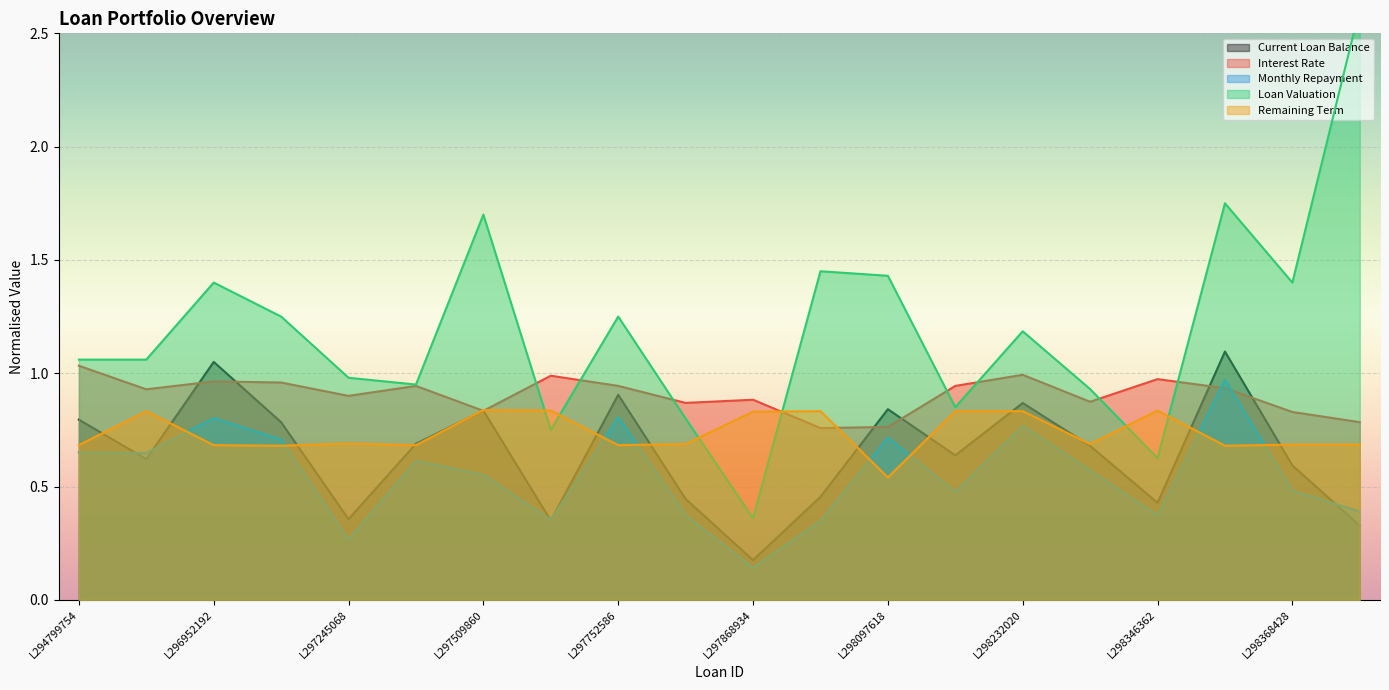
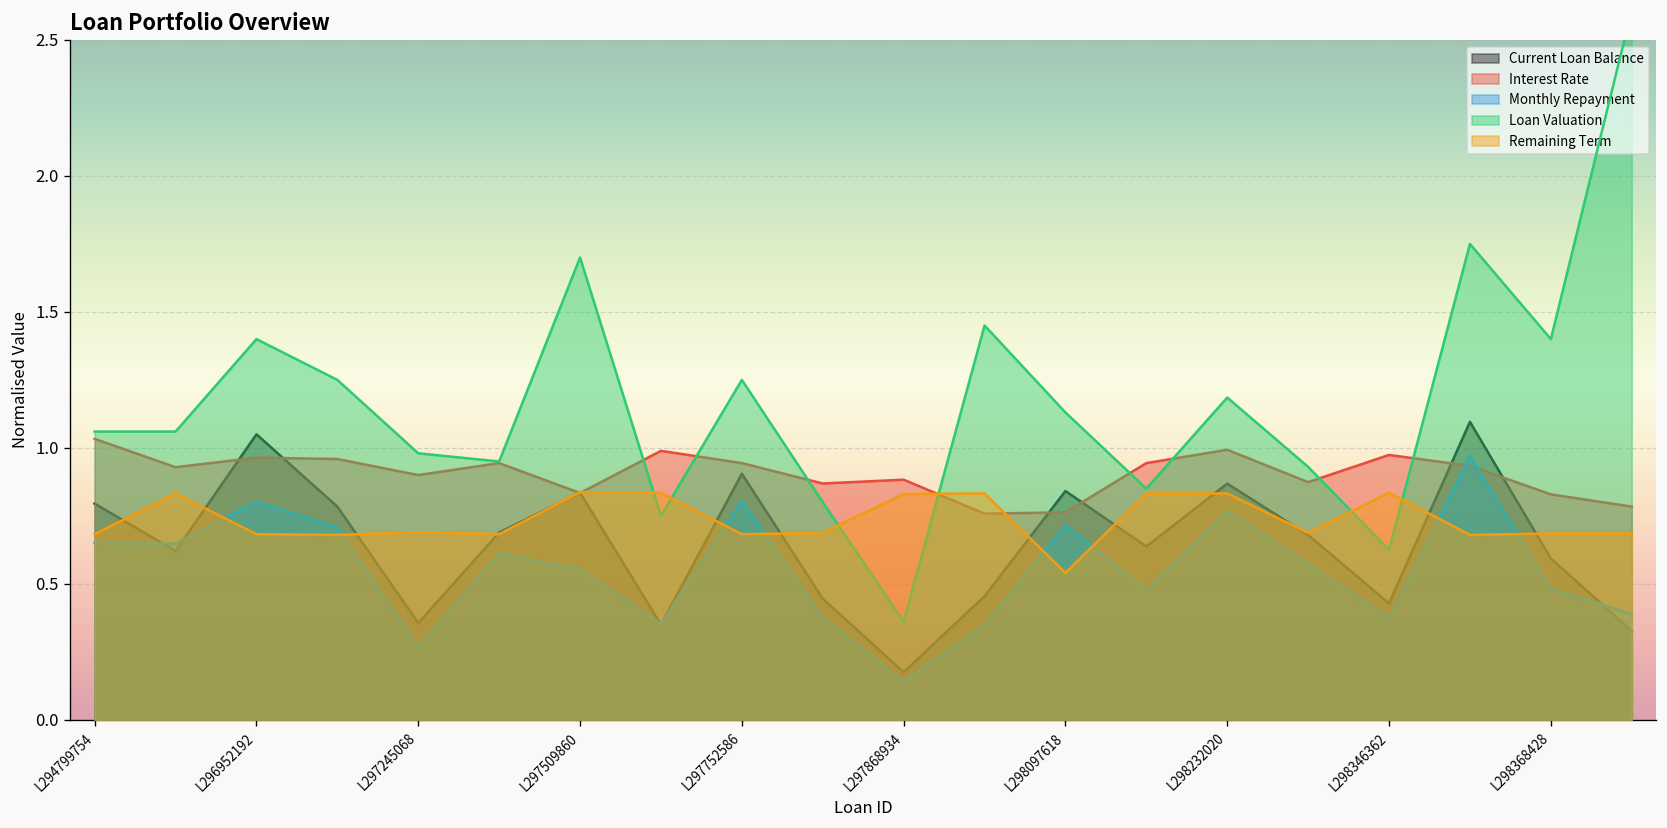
  {
    "Current Loan Balance": {
      "L294799754": 0.79,
      "L296952192": 1.05,
      "L297245068": 0.36,
      "L297752586": 0.90,
      "L297868934": 0.18,
      "L298097618": 0.84,
      "L298232020": 0.87,
      "L298346362": 0.43,
      "L298368428": 0.59
    },
    "Interest Rate": {
      "L294799754": 1.03,
      "L296952192": 0.96,
      "L297245068": 0.90,
      "L297752586": 0.94,
      "L297868934": 0.88,
      "L298097618": 0.76,
      "L298232020": 0.99,
      "L298346362": 0.97,
      "L298368428": 0.83
    },
    "Monthly Repayment": {
      "L294799754": 0.65,
      "L296952192": 0.80,
      "L297245068": 0.27,
      "L297509860": 0.55,
      "L297752586": 0.81,
      "L297868934": 0.14,
      "L298097618": 0.72,
      "L298232020": 0.77,
      "L298346362": 0.37,
      "L298368428": 0.48
    },
    "Loan Valuation": {
      "L294799754": 1.06,
      "L296952192": 1.40,
      "L297245068": 0.98,
      "L297509860": 1.70,
      "L297752586": 1.25,
      "L297868934": 0.36,
-     "L298097618": 1.43,
+     "L298097618": 1.13,
      "L298232020": 1.19,
      "L298346362": 0.63,
      "L298368428": 1.40
    },
    "Remaining Term": {
      "L294799754": 0.68,
      "L296952192": 0.68,
      "L297245068": 0.69,
      "L297752586": 0.68,
      "L297868934": 0.83,
      "L298097618": 0.54,
      "L298232020": 0.83,
      "L298346362": 0.84,
      "L298368428": 0.69
    }
  }
